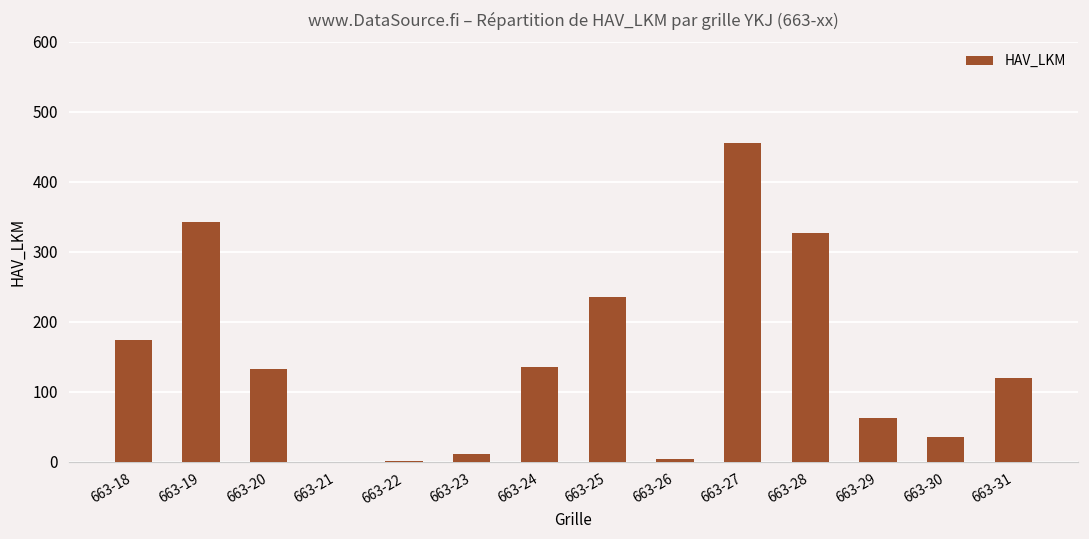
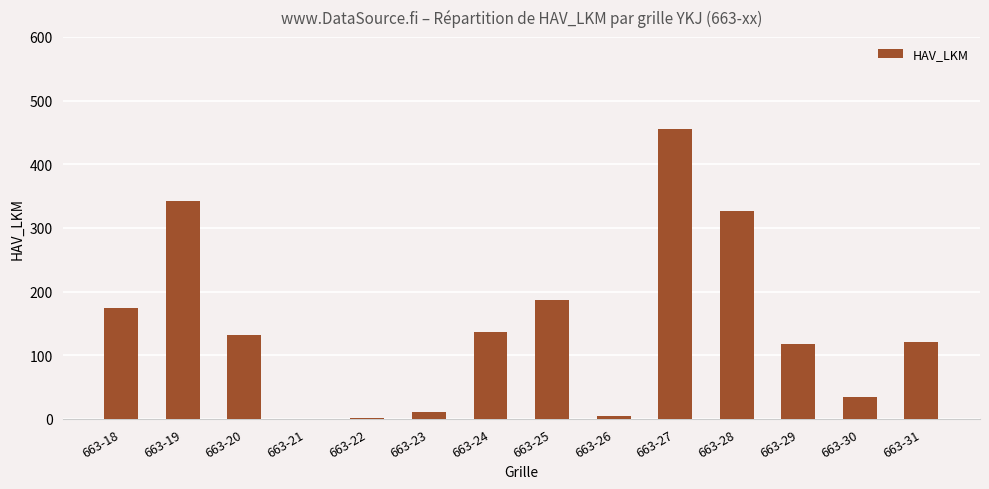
  {
    "663-18": 170,
    "663-19": 340,
    "663-20": 130,
    "663-21": 0,
    "663-23": 10,
    "663-24": 140,
-   "663-25": 240,
+   "663-25": 190,
    "663-26": 0,
    "663-27": 460,
    "663-28": 330,
-   "663-29": 60,
+   "663-29": 120,
    "663-30": 40,
    "663-31": 120
  }
